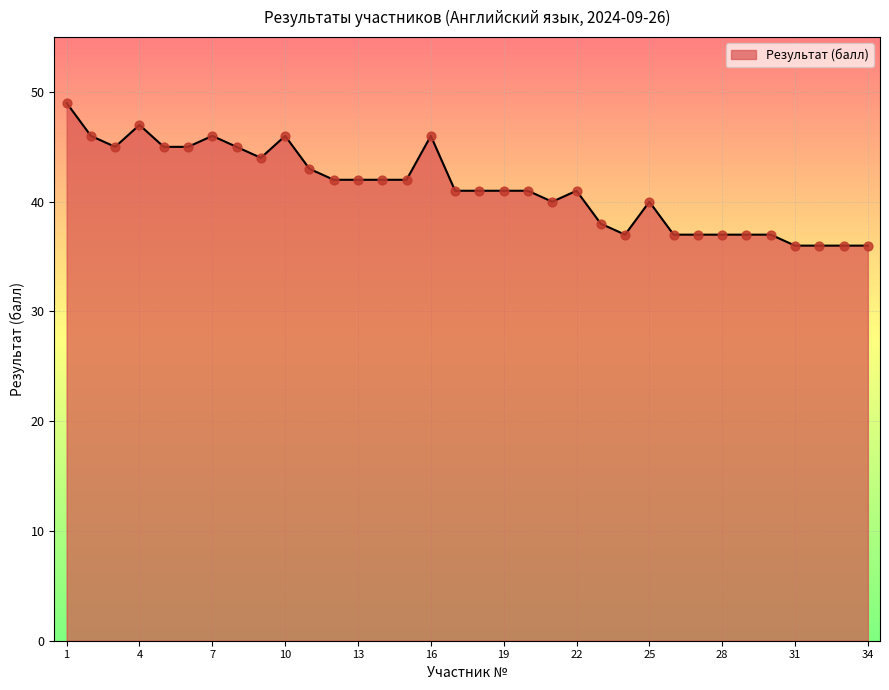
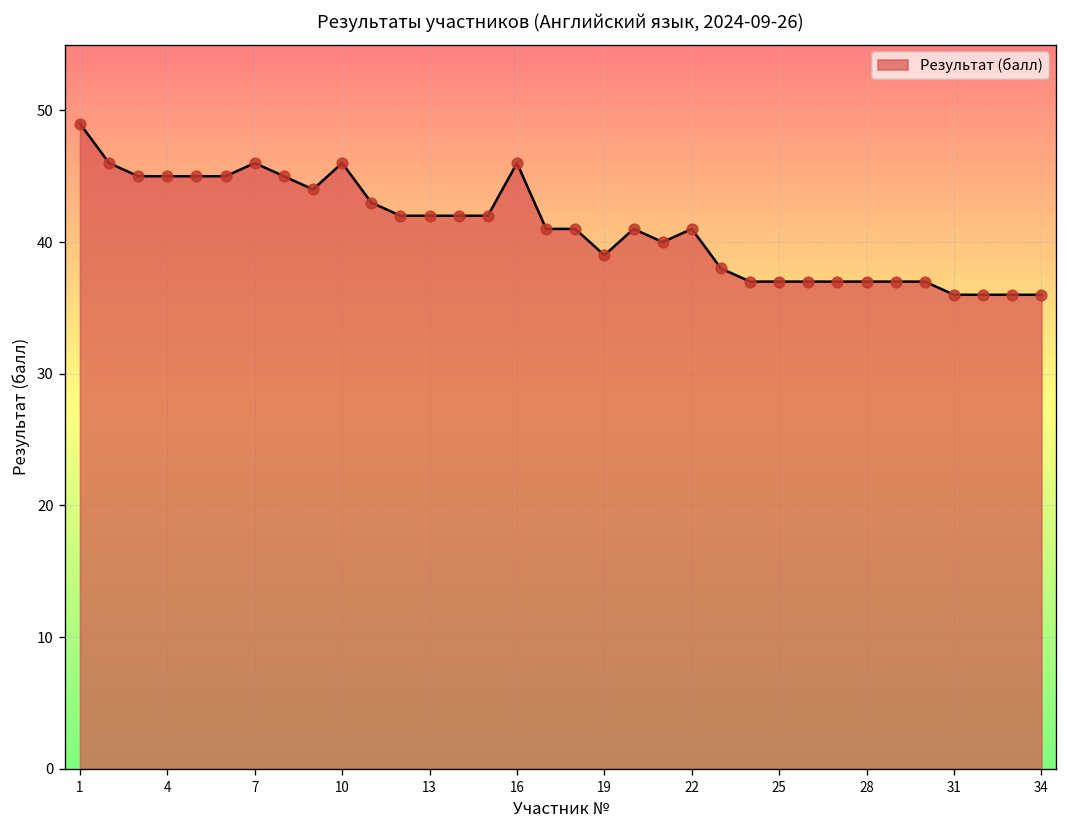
  {
    "1": 49,
-   "4": 47,
+   "4": 45,
    "7": 46,
    "10": 46,
    "13": 42,
    "16": 46,
-   "19": 41,
+   "19": 39,
    "22": 41,
-   "25": 40,
+   "25": 37,
    "28": 37,
    "31": 36,
    "34": 36
  }
